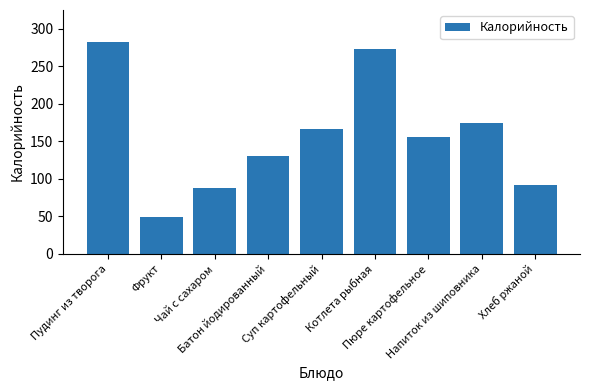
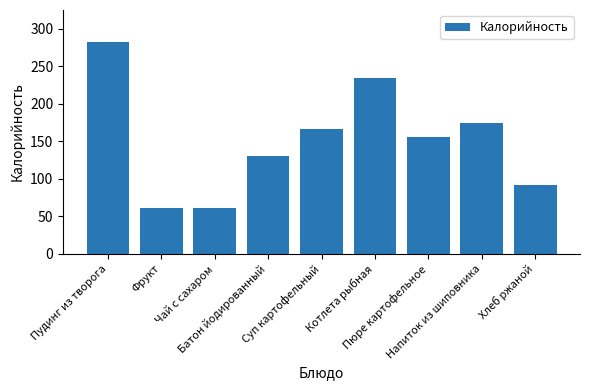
  {
    "Пудинг из творога": 280,
-   "Фрукт": 50,
-   "Чай с сахаром": 90,
+   "Фрукт": 60,
+   "Чай с сахаром": 60,
    "Батон йодированный": 130,
    "Суп картофельный": 170,
-   "Котлета рыбная": 270,
+   "Котлета рыбная": 230,
    "Пюре картофельное": 160,
    "Напиток из шиповника": 170,
    "Хлеб ржаной": 90
  }
